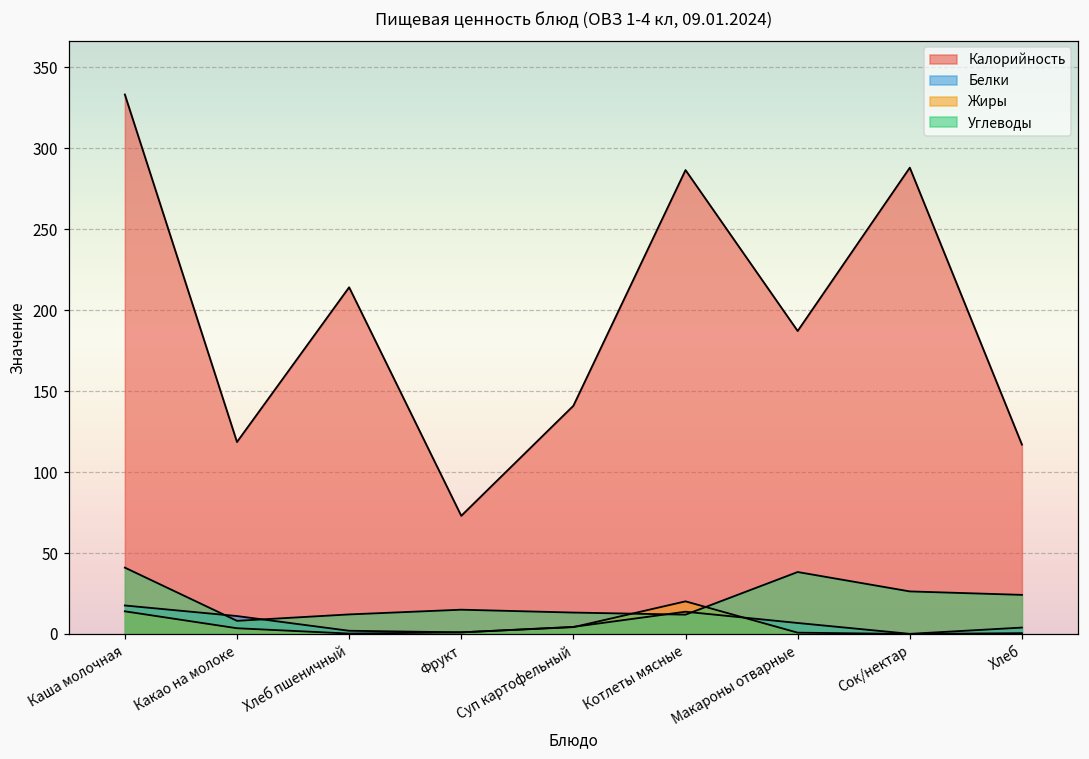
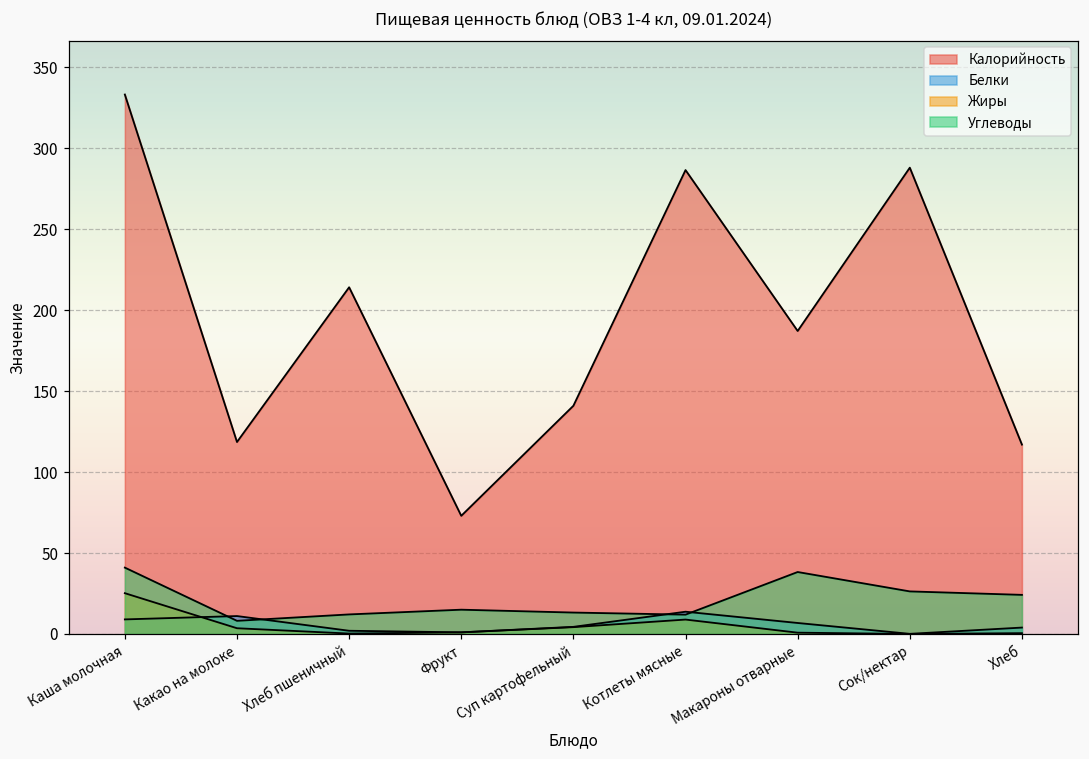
  {
    "Калорийность": {
      "Каша молочная": 333,
      "Какао на молоке": 119,
      "Хлеб пшеничный": 214,
      "Фрукт": 73,
      "Суп картофельный": 141,
      "Котлеты мясные": 287,
      "Макароны отварные": 187,
      "Сок/нектар": 288,
      "Хлеб": 117
    },
    "Белки": {
-     "Каша молочная": 18,
+     "Каша молочная": 9,
      "Какао на молоке": 11,
      "Хлеб пшеничный": 2,
      "Котлеты мясные": 14,
      "Макароны отварные": 7,
      "Хлеб": 4
    },
    "Жиры": {
-     "Каша молочная": 14,
+     "Каша молочная": 25,
      "Какао на молоке": 4,
      "Хлеб пшеничный": 0,
-     "Котлеты мясные": 20,
+     "Котлеты мясные": 9,
      "Макароны отварные": 1,
      "Хлеб": 1
    },
    "Углеводы": {
      "Каша молочная": 41,
      "Какао на молоке": 8,
      "Хлеб пшеничный": 12,
      "Фрукт": 15,
      "Суп картофельный": 13,
      "Котлеты мясные": 12,
      "Макароны отварные": 38,
      "Сок/нектар": 26,
      "Хлеб": 24
    }
  }
